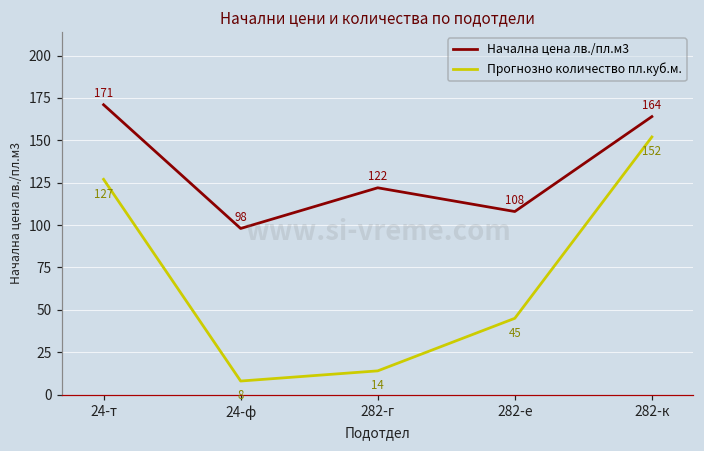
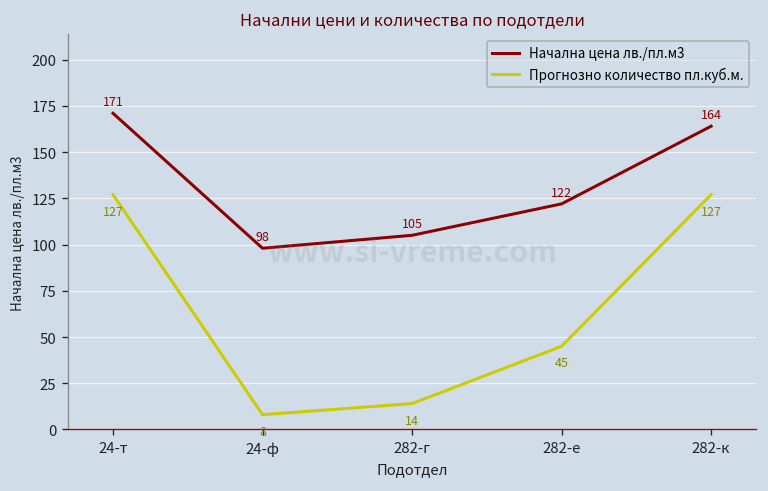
  {
    "Начална цена лв./пл.м3": {
      "24-т": 171,
      "24-ф": 98,
-     "282-г": 122,
-     "282-е": 108,
+     "282-г": 105,
+     "282-е": 122,
      "282-к": 164
    },
    "Прогнозно количество пл.куб.м.": {
      "24-т": 127,
      "24-ф": 8,
      "282-г": 14,
      "282-е": 45,
-     "282-к": 152
+     "282-к": 127
    }
  }
